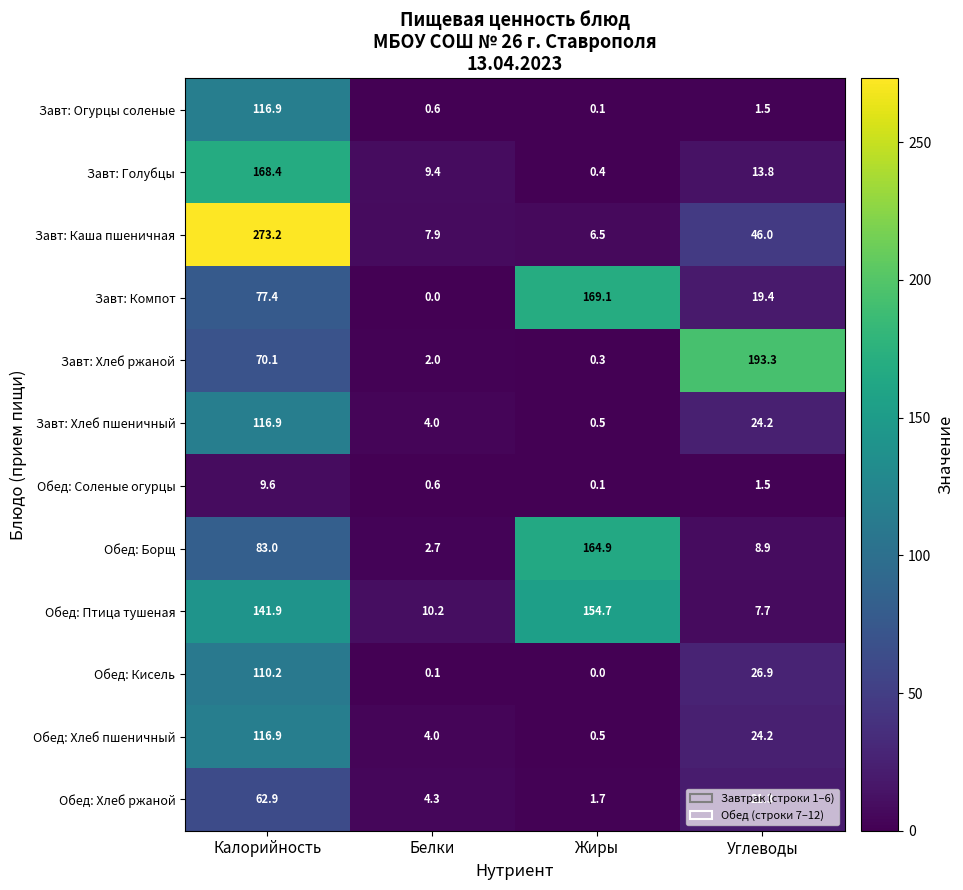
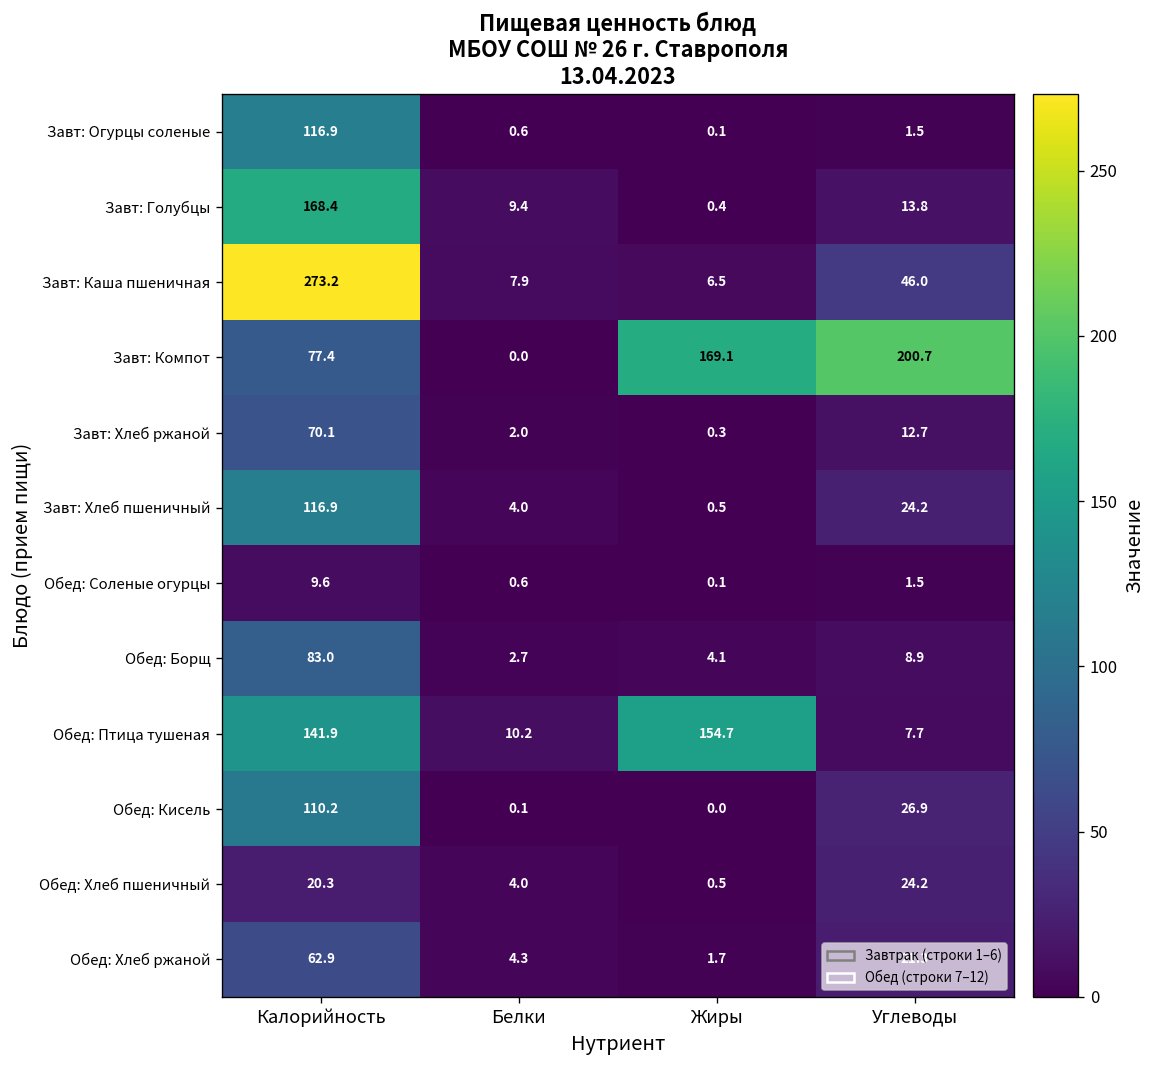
  {
    "Завт: Огурцы соленые": {
      "Калорийность": 116.9,
      "Белки": 0.6,
      "Жиры": 0.1,
      "Углеводы": 1.5
    },
    "Завт: Голубцы": {
      "Калорийность": 168.4,
      "Белки": 9.4,
      "Жиры": 0.4,
      "Углеводы": 13.8
    },
    "Завт: Каша пшеничная": {
      "Калорийность": 273.2,
      "Белки": 7.9,
      "Жиры": 6.5,
      "Углеводы": 46.0
    },
    "Завт: Компот": {
      "Калорийность": 77.4,
      "Белки": 0.0,
      "Жиры": 169.1,
-     "Углеводы": 19.4
+     "Углеводы": 200.7
    },
    "Завт: Хлеб ржаной": {
      "Калорийность": 70.1,
      "Белки": 2.0,
      "Жиры": 0.3,
-     "Углеводы": 193.3
+     "Углеводы": 12.7
    },
    "Завт: Хлеб пшеничный": {
      "Калорийность": 116.9,
      "Белки": 4.0,
      "Жиры": 0.5,
      "Углеводы": 24.2
    },
    "Обед: Соленые огурцы": {
      "Калорийность": 9.6,
      "Белки": 0.6,
      "Жиры": 0.1,
      "Углеводы": 1.5
    },
    "Обед: Борщ": {
      "Калорийность": 83.0,
      "Белки": 2.7,
-     "Жиры": 164.9,
+     "Жиры": 4.1,
      "Углеводы": 8.9
    },
    "Обед: Птица тушеная": {
      "Калорийность": 141.9,
      "Белки": 10.2,
      "Жиры": 154.7,
      "Углеводы": 7.7
    },
    "Обед: Кисель": {
      "Калорийность": 110.2,
      "Белки": 0.1,
      "Жиры": 0.0,
      "Углеводы": 26.9
    },
    "Обед: Хлеб пшеничный": {
-     "Калорийность": 116.9,
+     "Калорийность": 20.3,
      "Белки": 4.0,
      "Жиры": 0.5,
      "Углеводы": 24.2
    },
    "Обед: Хлеб ржаной": {
      "Калорийность": 62.9,
      "Белки": 4.3,
      "Жиры": 1.7
    }
  }
